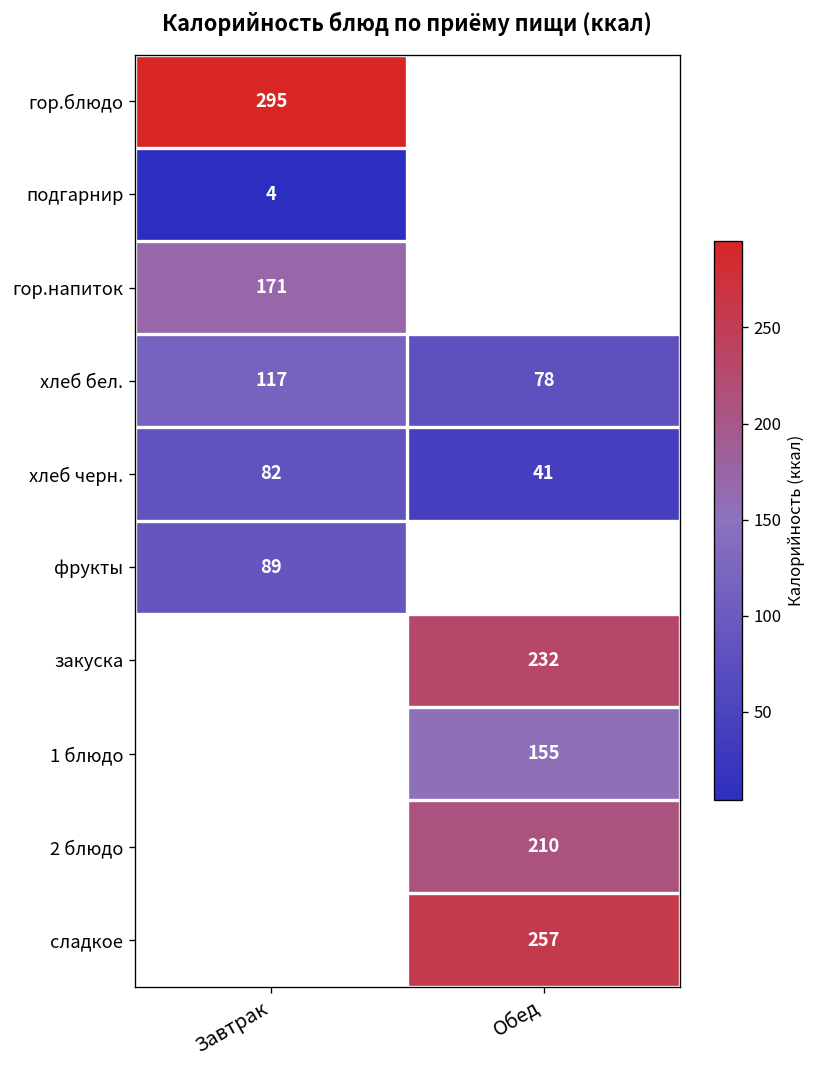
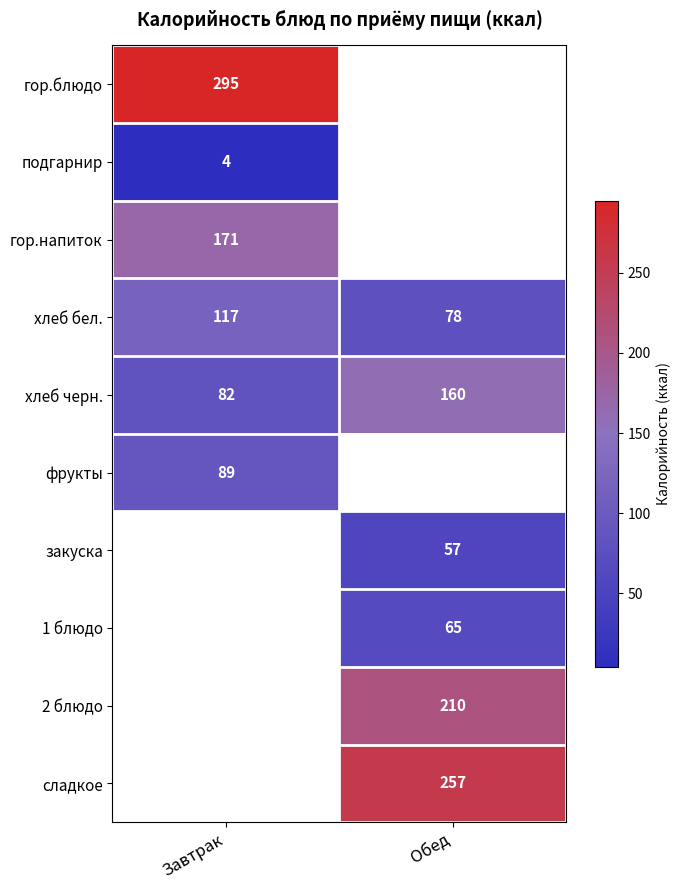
  {
    "гор.блюдо": {
      "Завтрак": 295
    },
    "подгарнир": {
      "Завтрак": 4
    },
    "гор.напиток": {
      "Завтрак": 171
    },
    "хлеб бел.": {
      "Завтрак": 117,
      "Обед": 78
    },
    "хлеб черн.": {
      "Завтрак": 82,
-     "Обед": 41
+     "Обед": 160
    },
    "фрукты": {
      "Завтрак": 89
    },
    "закуска": {
-     "Обед": 232
+     "Обед": 57
    },
    "1 блюдо": {
-     "Обед": 155
+     "Обед": 65
    },
    "2 блюдо": {
      "Обед": 210
    },
    "сладкое": {
      "Обед": 257
    }
  }
